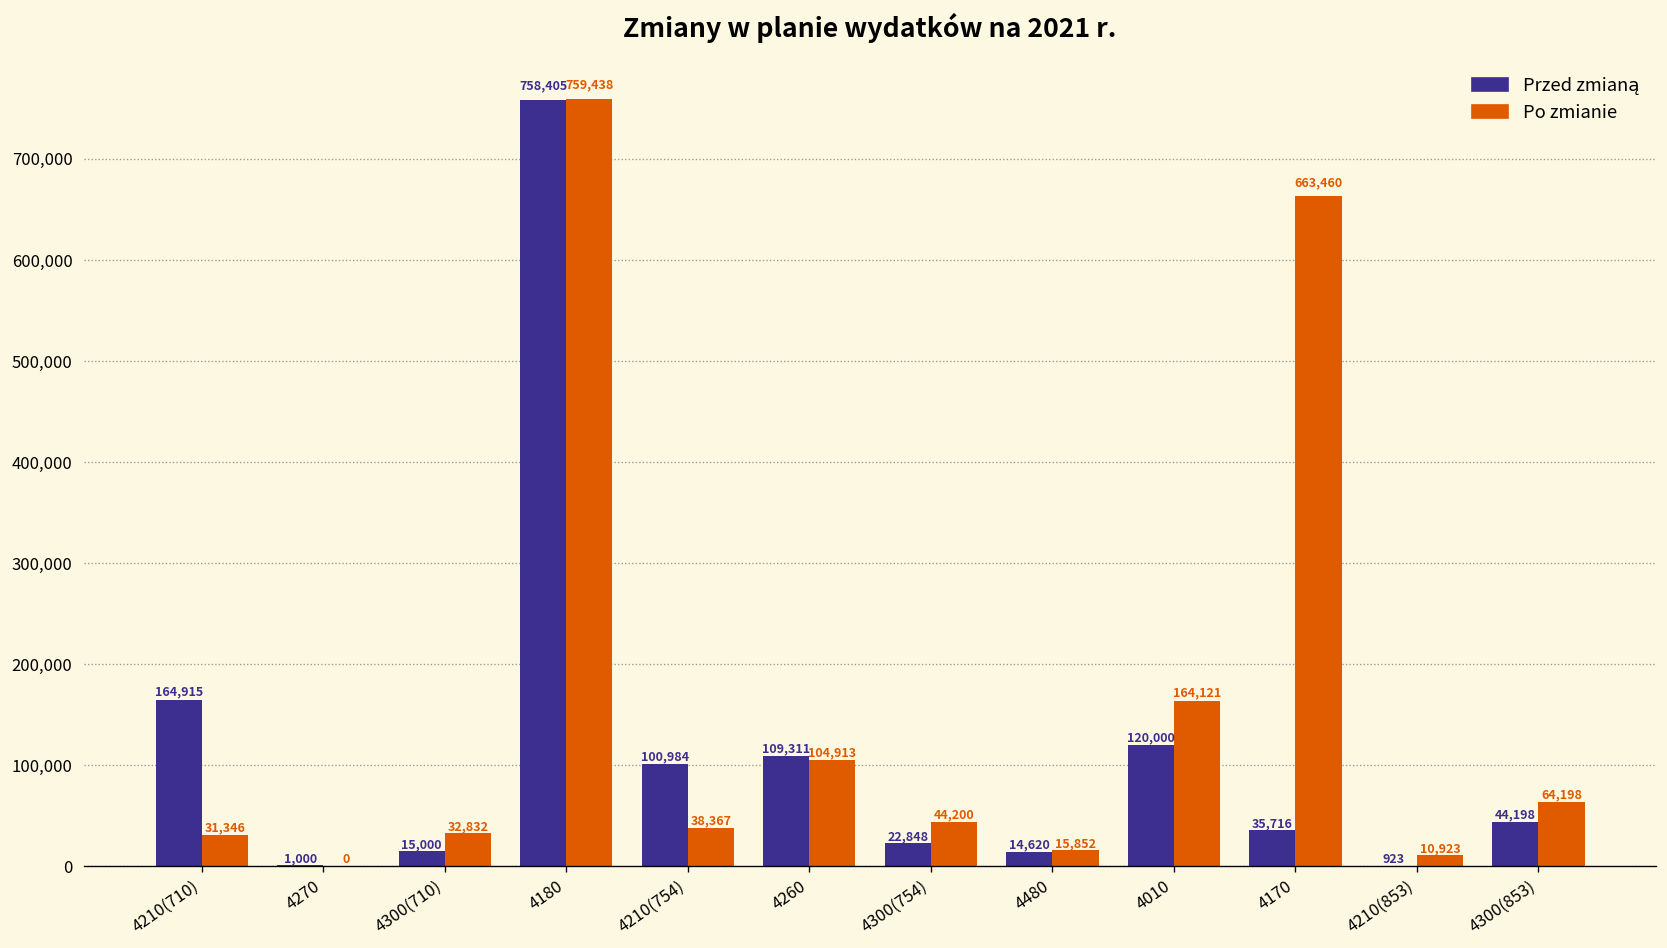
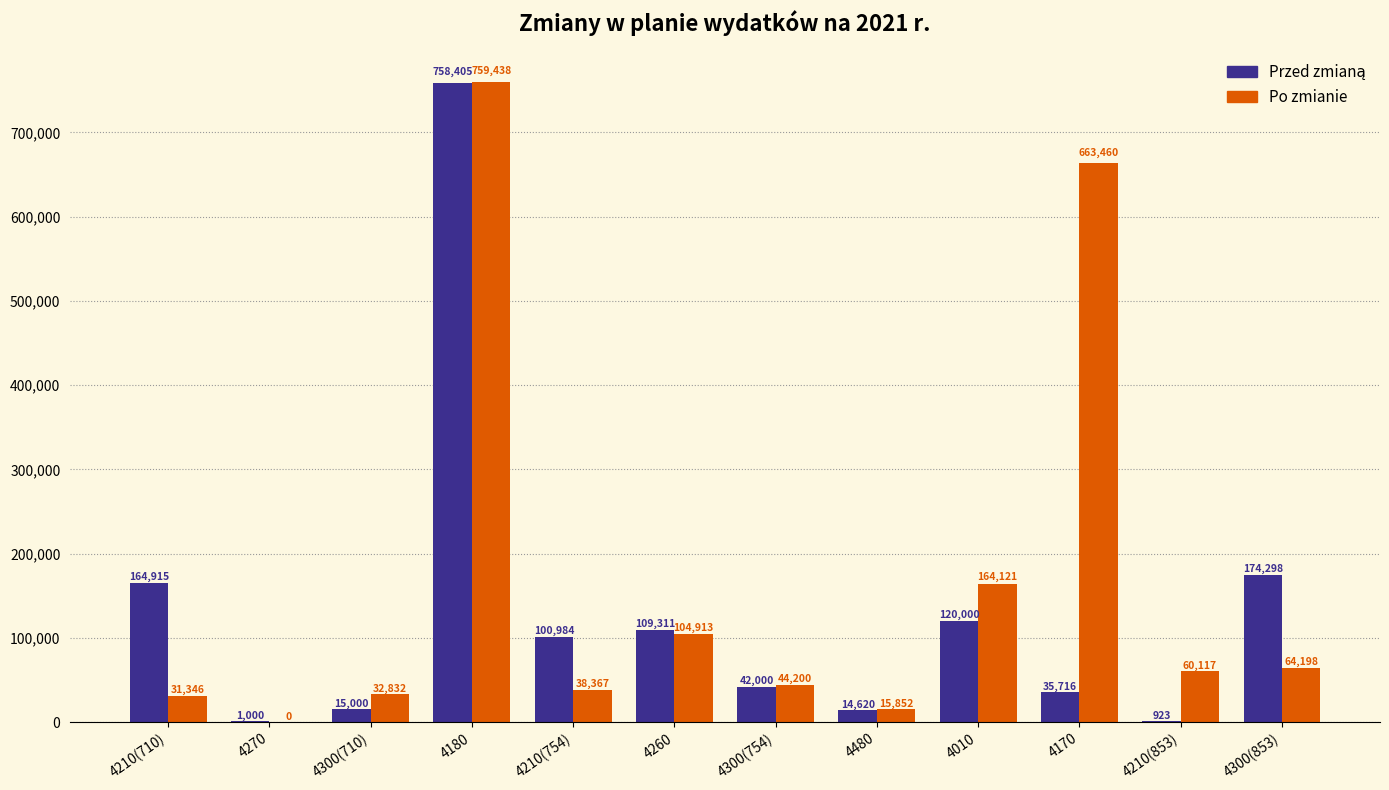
  {
    "Przed zmianą": {
      "4210(710)": "164,915",
      "4270": "1,000",
      "4300(710)": "15,000",
      "4180": "758,405",
      "4210(754)": "100,984",
      "4260": "109,311",
-     "4300(754)": "22,848",
+     "4300(754)": "42,000",
      "4480": "14,620",
      "4010": "120,000",
      "4170": "35,716",
      "4210(853)": "923",
-     "4300(853)": "44,198"
+     "4300(853)": "174,298"
    },
    "Po zmianie": {
      "4210(710)": "31,346",
      "4270": "0",
      "4300(710)": "32,832",
      "4180": "759,438",
      "4210(754)": "38,367",
      "4260": "104,913",
      "4300(754)": "44,200",
      "4480": "15,852",
      "4010": "164,121",
      "4170": "663,460",
-     "4210(853)": "10,923",
+     "4210(853)": "60,117",
      "4300(853)": "64,198"
    }
  }
